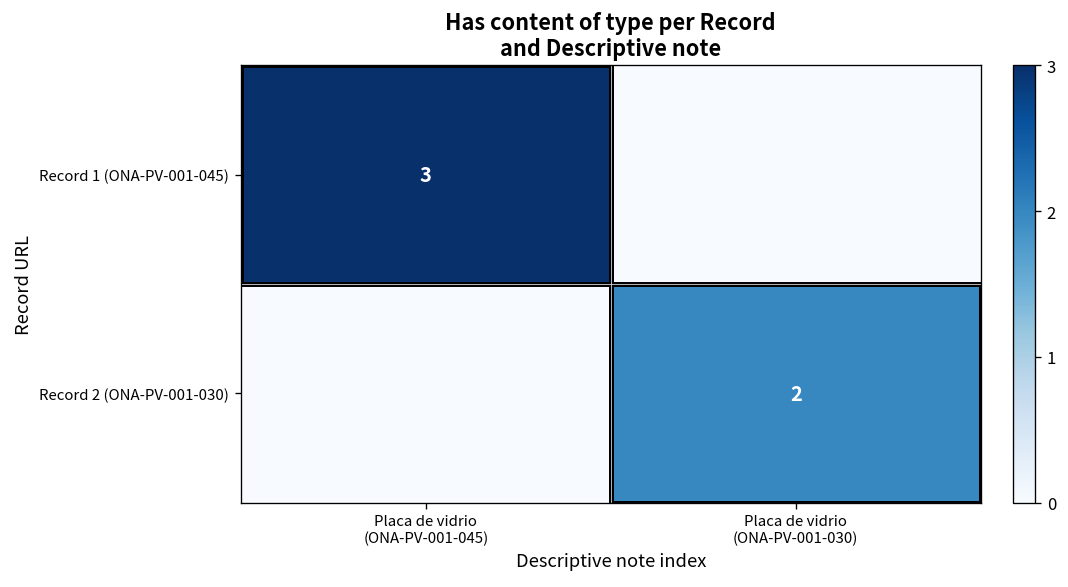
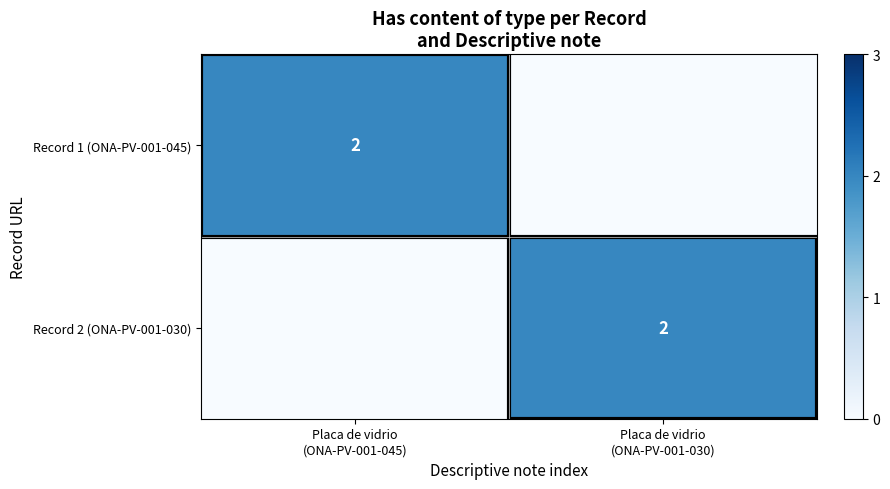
  {
    "Record 1 (ONA-PV-001-045)": {
-     "Placa de vidrio (ONA-PV-001-045)": 3
+     "Placa de vidrio (ONA-PV-001-045)": 2
    },
    "Record 2 (ONA-PV-001-030)": {
      "Placa de vidrio (ONA-PV-001-030)": 2
    }
  }
